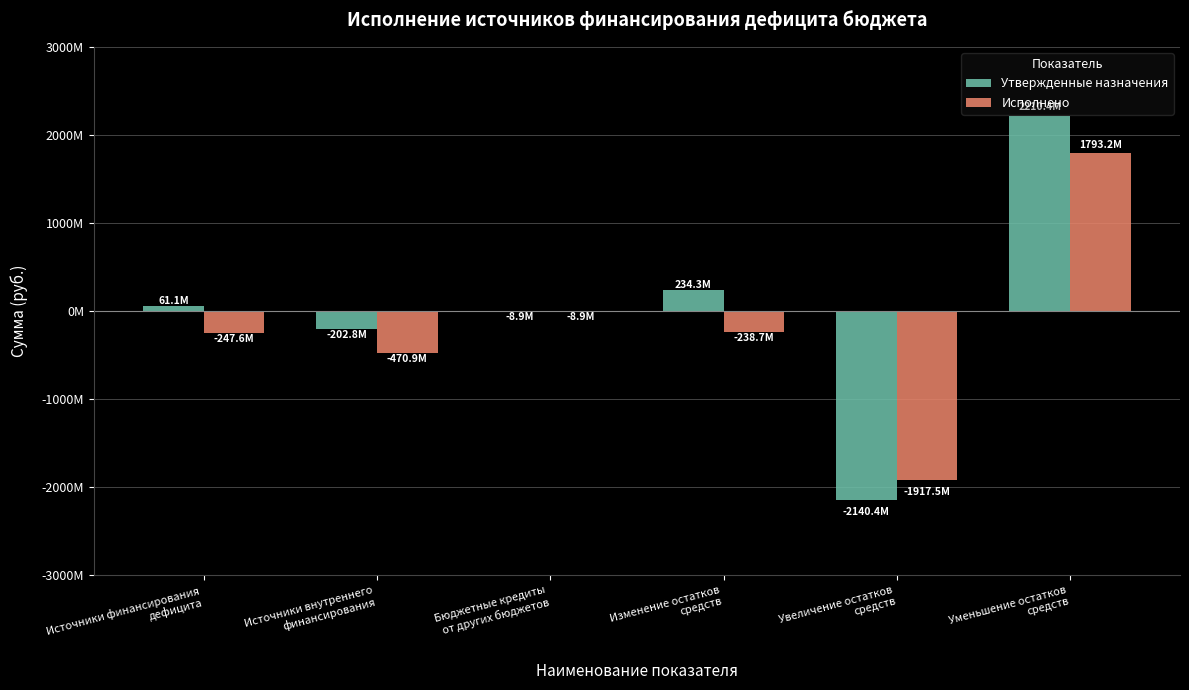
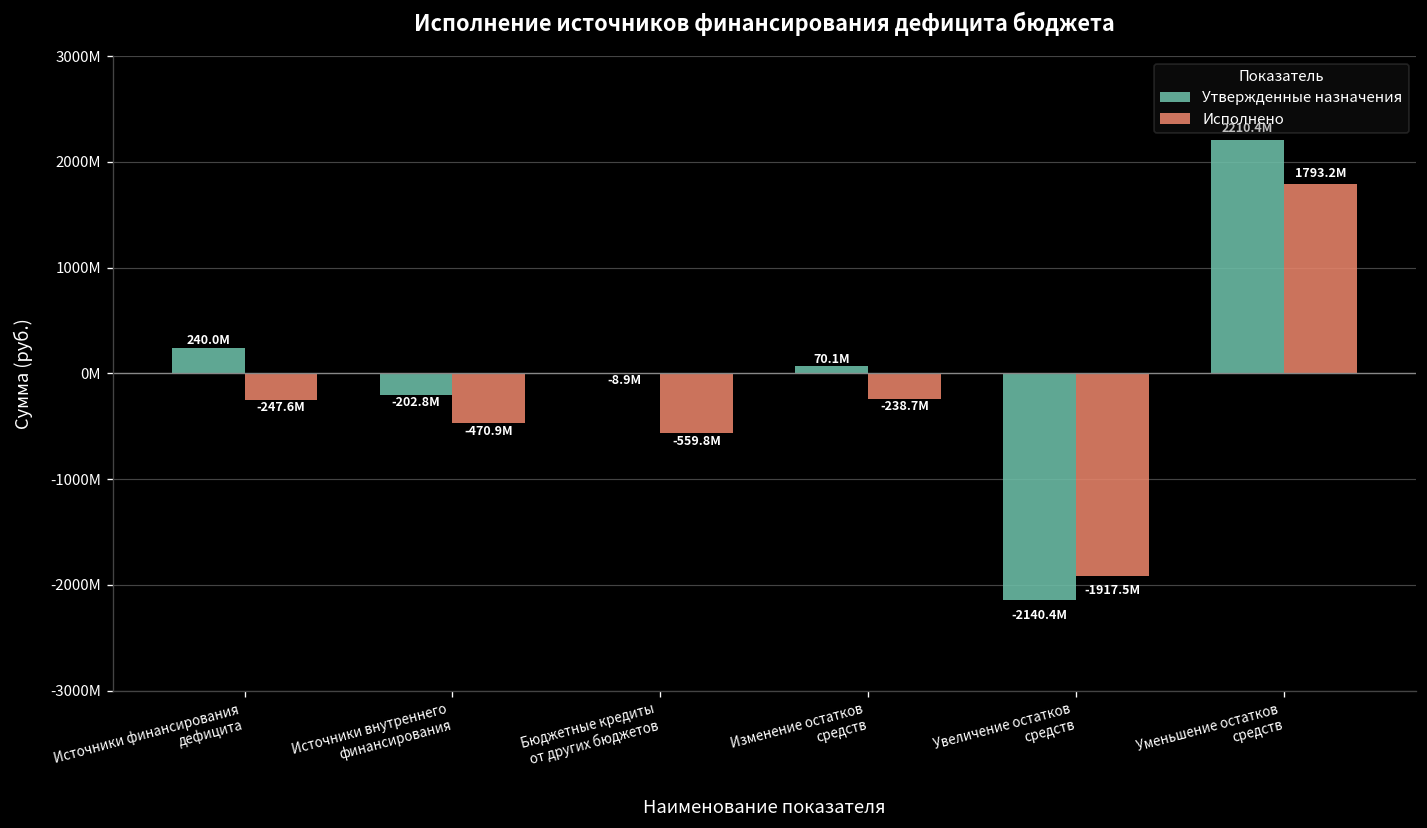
  {
    "Утвержденные назначения": {
-     "Источники финансирования дефицита": "61.1M",
+     "Источники финансирования дефицита": "240.0M",
      "Источники внутреннего финансирования": "-202.8M",
      "Бюджетные кредиты от других бюджетов": "-8.9M",
-     "Изменение остатков средств": "234.3M",
+     "Изменение остатков средств": "70.1M",
      "Увеличение остатков средств": "-2140.4M"
    },
    "Исполнено": {
      "Источники финансирования дефицита": "-247.6M",
      "Источники внутреннего финансирования": "-470.9M",
-     "Бюджетные кредиты от других бюджетов": "-8.9M",
+     "Бюджетные кредиты от других бюджетов": "-559.8M",
      "Изменение остатков средств": "-238.7M",
      "Увеличение остатков средств": "-1917.5M",
      "Уменьшение остатков средств": "1793.2M"
    }
  }
